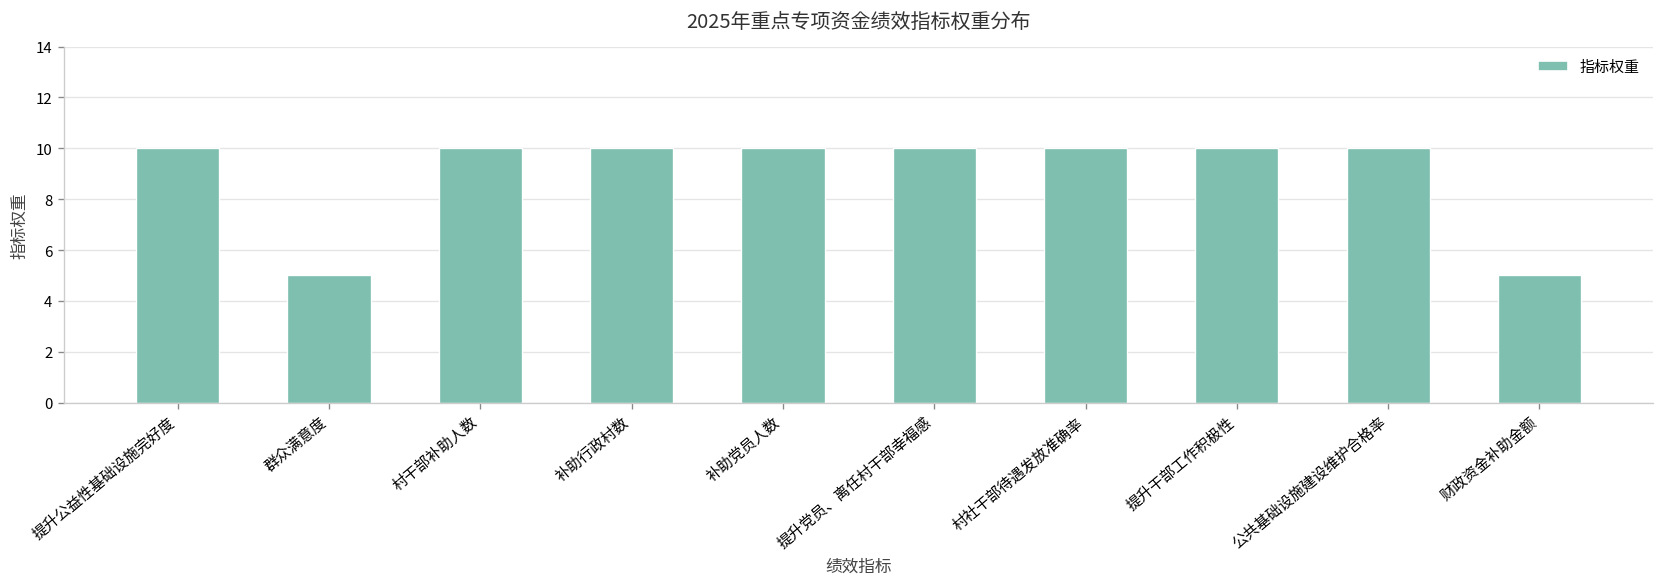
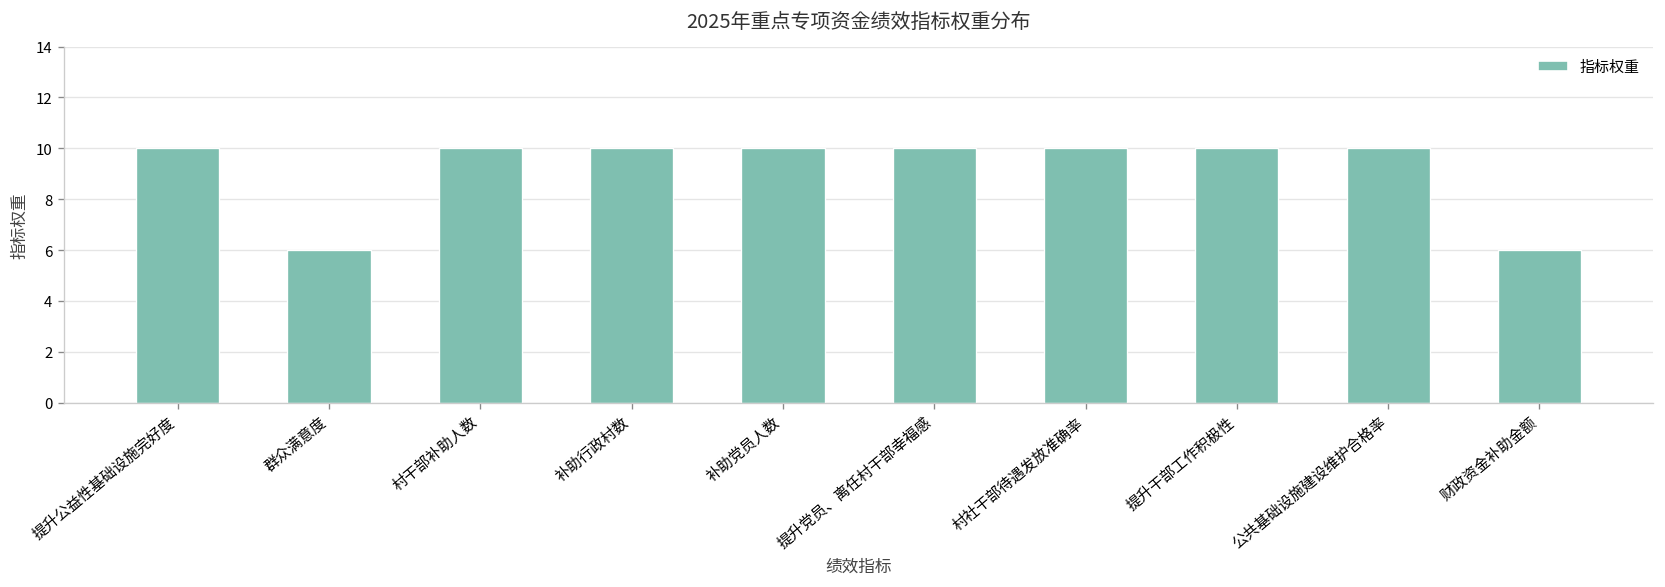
  {
    "提升公益性基础设施完好度": 10,
-   "群众满意度": 5,
+   "群众满意度": 6,
    "村干部补助人数": 10,
    "补助行政村数": 10,
    "补助党员人数": 10,
    "提升党员、离任村干部幸福感": 10,
    "村社干部待遇发放准确率": 10,
    "提升干部工作积极性": 10,
    "公共基础设施建设维护合格率": 10,
-   "财政资金补助金额": 5
+   "财政资金补助金额": 6
  }
